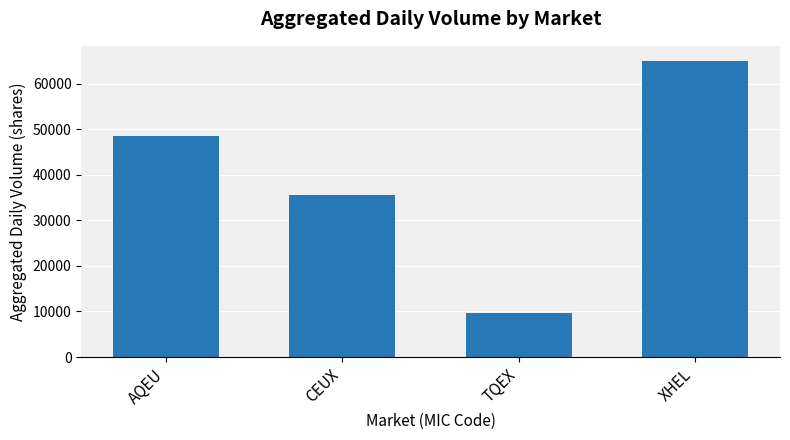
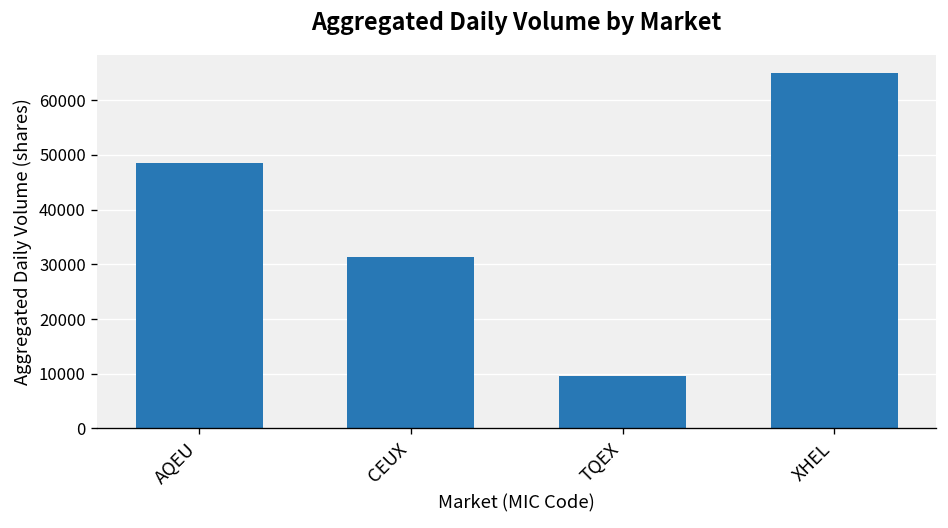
  {
    "AQEU": 49000,
-   "CEUX": 36000,
+   "CEUX": 31000,
    "TQEX": 10000,
    "XHEL": 65000
  }
